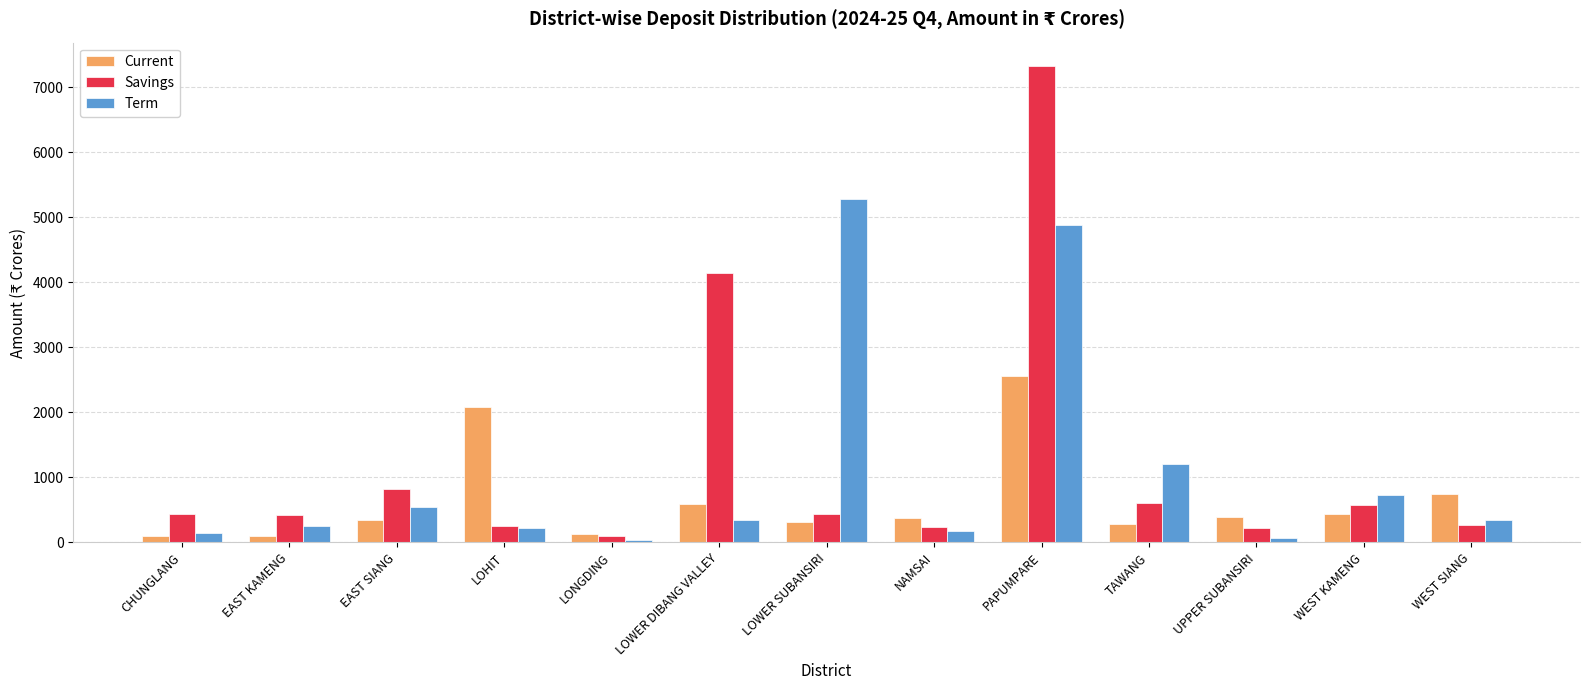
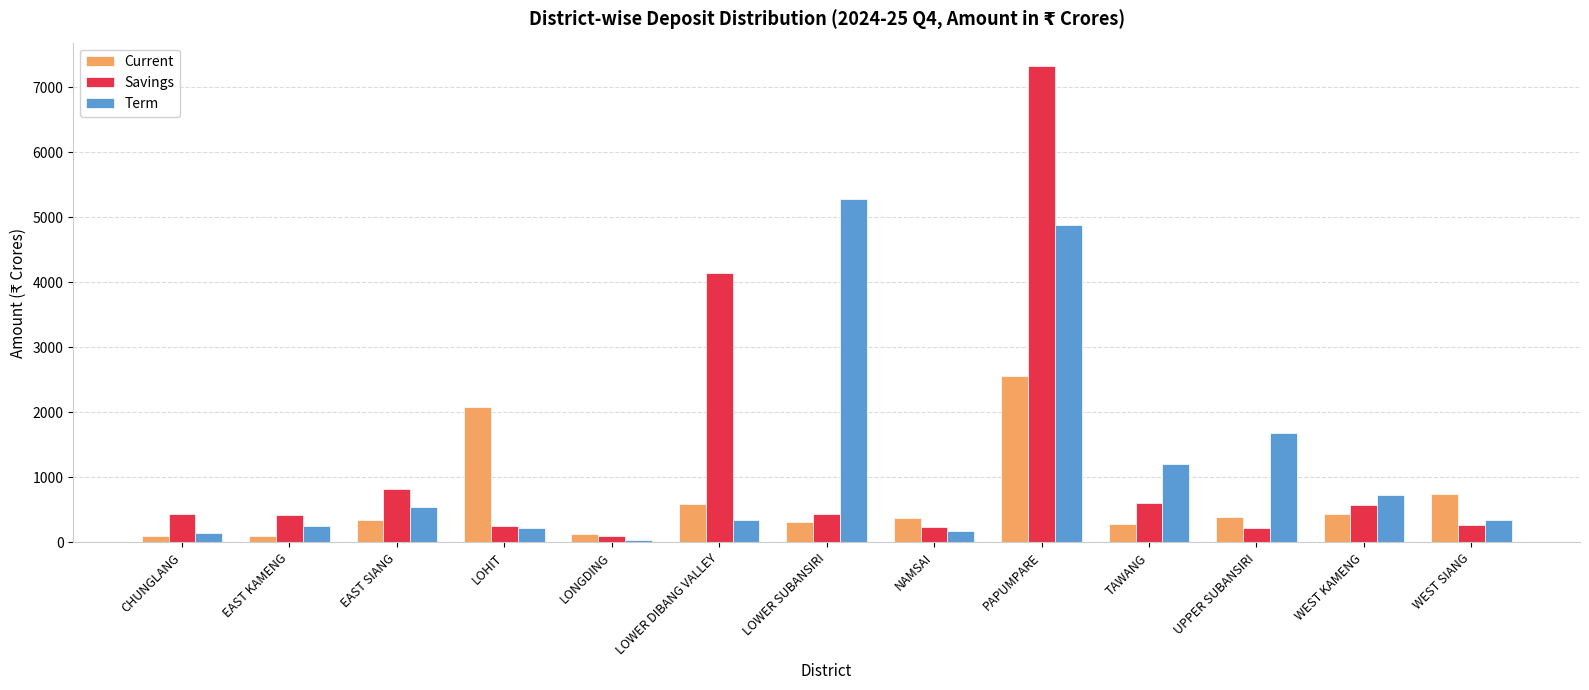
  {
    "Current": {
      "CHUNGLANG": 100,
      "EAST KAMENG": 100,
      "EAST SIANG": 400,
      "LOHIT": 2100,
      "LONGDING": 100,
      "LOWER DIBANG VALLEY": 600,
      "LOWER SUBANSIRI": 300,
      "NAMSAI": 400,
      "PAPUMPARE": 2600,
      "TAWANG": 300,
      "UPPER SUBANSIRI": 400,
      "WEST KAMENG": 400,
      "WEST SIANG": 700
    },
    "Savings": {
      "CHUNGLANG": 400,
      "EAST KAMENG": 400,
      "EAST SIANG": 800,
      "LOHIT": 200,
      "LONGDING": 100,
      "LOWER DIBANG VALLEY": 4100,
      "LOWER SUBANSIRI": 400,
      "NAMSAI": 200,
      "PAPUMPARE": 7300,
      "TAWANG": 600,
      "UPPER SUBANSIRI": 200,
      "WEST KAMENG": 600,
      "WEST SIANG": 300
    },
    "Term": {
      "CHUNGLANG": 200,
      "EAST KAMENG": 300,
      "EAST SIANG": 500,
      "LOHIT": 200,
      "LOWER DIBANG VALLEY": 300,
      "LOWER SUBANSIRI": 5300,
      "NAMSAI": 200,
      "PAPUMPARE": 4900,
      "TAWANG": 1200,
-     "UPPER SUBANSIRI": 100,
+     "UPPER SUBANSIRI": 1700,
      "WEST KAMENG": 700,
      "WEST SIANG": 300
    }
  }
